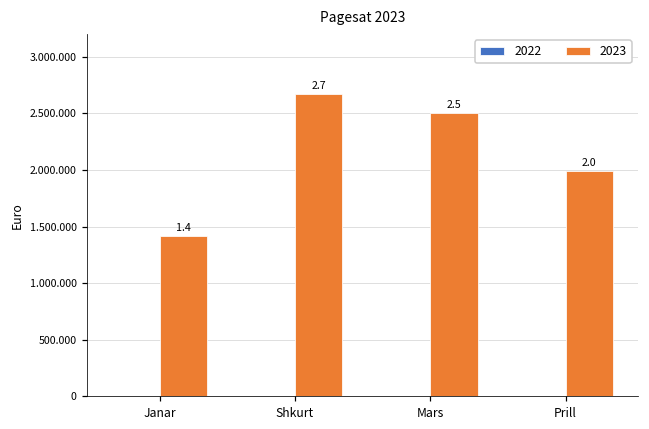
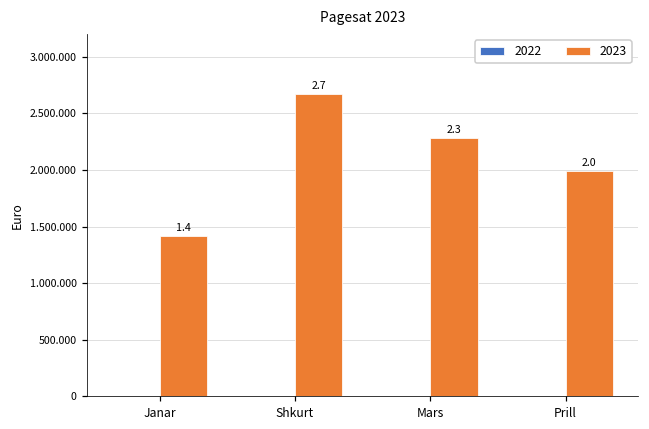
  {
    "2023": {
-     "Mars": 2.5
+     "Mars": 2.3
    }
  }
